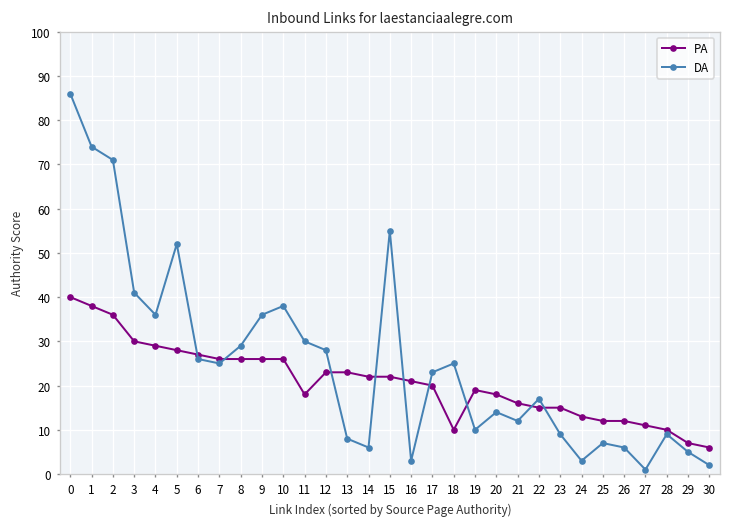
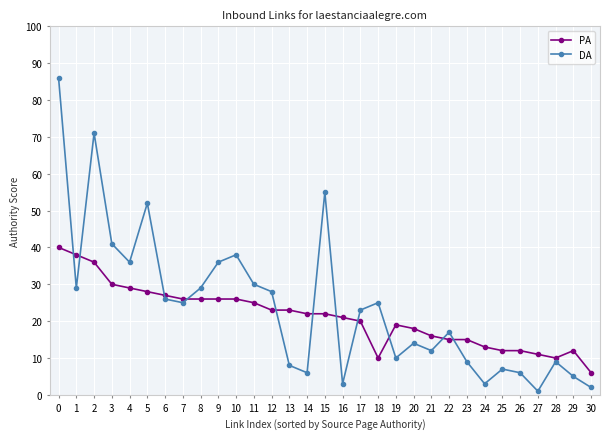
  {
    "PA": {
      "0": 40,
      "1": 38,
      "2": 36,
      "3": 30,
      "4": 29,
      "5": 28,
      "6": 27,
      "7": 26,
      "8": 26,
      "9": 26,
      "10": 26,
-     "11": 18,
+     "11": 25,
      "12": 23,
      "13": 23,
      "14": 22,
      "15": 22,
      "16": 21,
      "17": 20,
      "18": 10,
      "19": 19,
      "20": 18,
      "21": 16,
      "22": 15,
      "23": 15,
      "24": 13,
      "25": 12,
      "26": 12,
      "27": 11,
      "28": 10,
-     "29": 7,
+     "29": 12,
      "30": 6
    },
    "DA": {
      "0": 86,
-     "1": 74,
+     "1": 29,
      "2": 71,
      "3": 41,
      "4": 36,
      "5": 52,
      "6": 26,
      "7": 25,
      "8": 29,
      "9": 36,
      "10": 38,
      "11": 30,
      "12": 28,
      "13": 8,
      "14": 6,
      "15": 55,
      "16": 3,
      "17": 23,
      "18": 25,
      "19": 10,
      "20": 14,
      "21": 12,
      "22": 17,
      "23": 9,
      "24": 3,
      "25": 7,
      "26": 6,
      "27": 1,
      "28": 9,
      "29": 5,
      "30": 2
    }
  }
